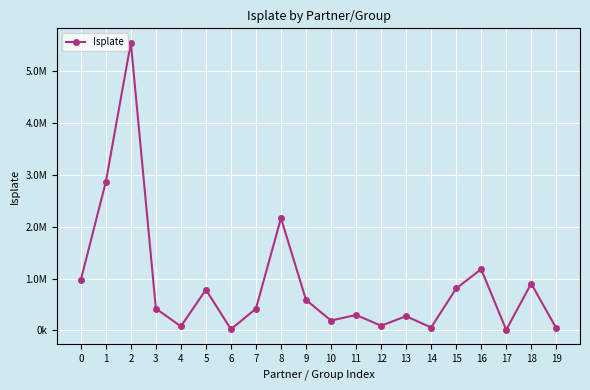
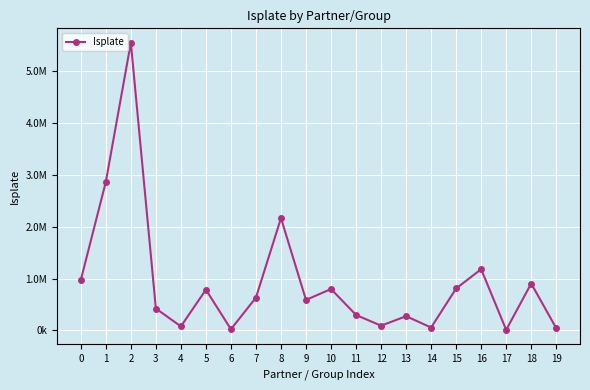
  {
    "0": 1000000,
    "1": 2900000,
    "2": 5500000,
    "3": 400000,
    "4": 100000,
    "5": 800000,
    "6": 0,
-   "7": 400000,
+   "7": 600000,
    "8": 2200000,
    "9": 600000,
-   "10": 200000,
+   "10": 800000,
    "11": 300000,
    "12": 100000,
    "13": 300000,
    "14": 100000,
    "15": 800000,
    "16": 1200000,
    "17": 0,
    "18": 900000,
    "19": 0
  }
